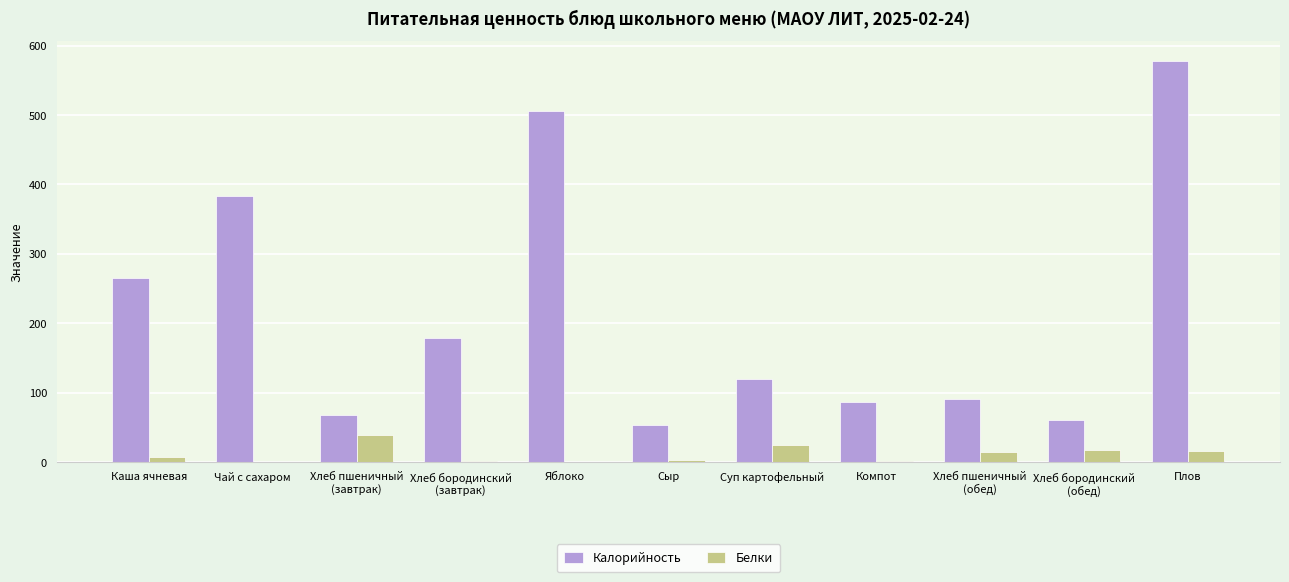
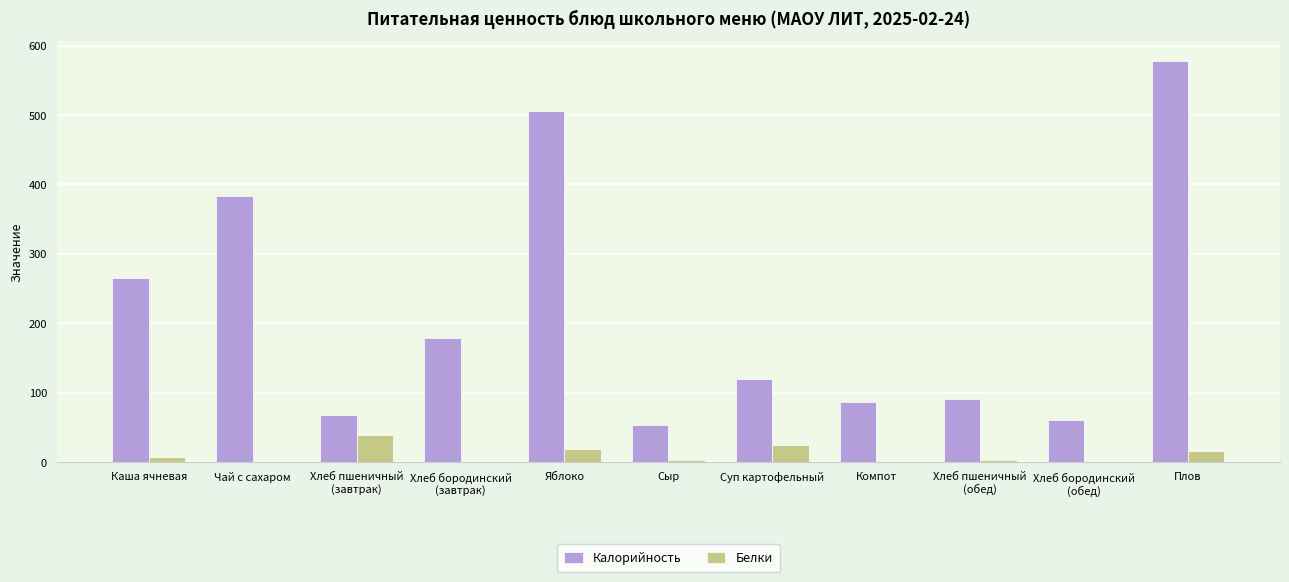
  {
    "Калорийность": {
      "Каша ячневая": 270,
      "Чай с сахаром": 380,
      "Хлеб пшеничный (завтрак)": 70,
      "Хлеб бородинский (завтрак)": 180,
      "Яблоко": 510,
      "Сыр": 50,
      "Суп картофельный": 120,
      "Компот": 90,
      "Хлеб пшеничный (обед)": 90,
      "Хлеб бородинский (обед)": 60,
      "Плов": 580
    },
    "Белки": {
      "Каша ячневая": 10,
      "Хлеб пшеничный (завтрак)": 40,
-     "Яблоко": 0,
+     "Яблоко": 20,
      "Суп картофельный": 20,
-     "Хлеб пшеничный (обед)": 10,
-     "Хлеб бородинский (обед)": 20,
+     "Хлеб пшеничный (обед)": 0,
+     "Хлеб бородинский (обед)": 0,
      "Плов": 20
    }
  }
